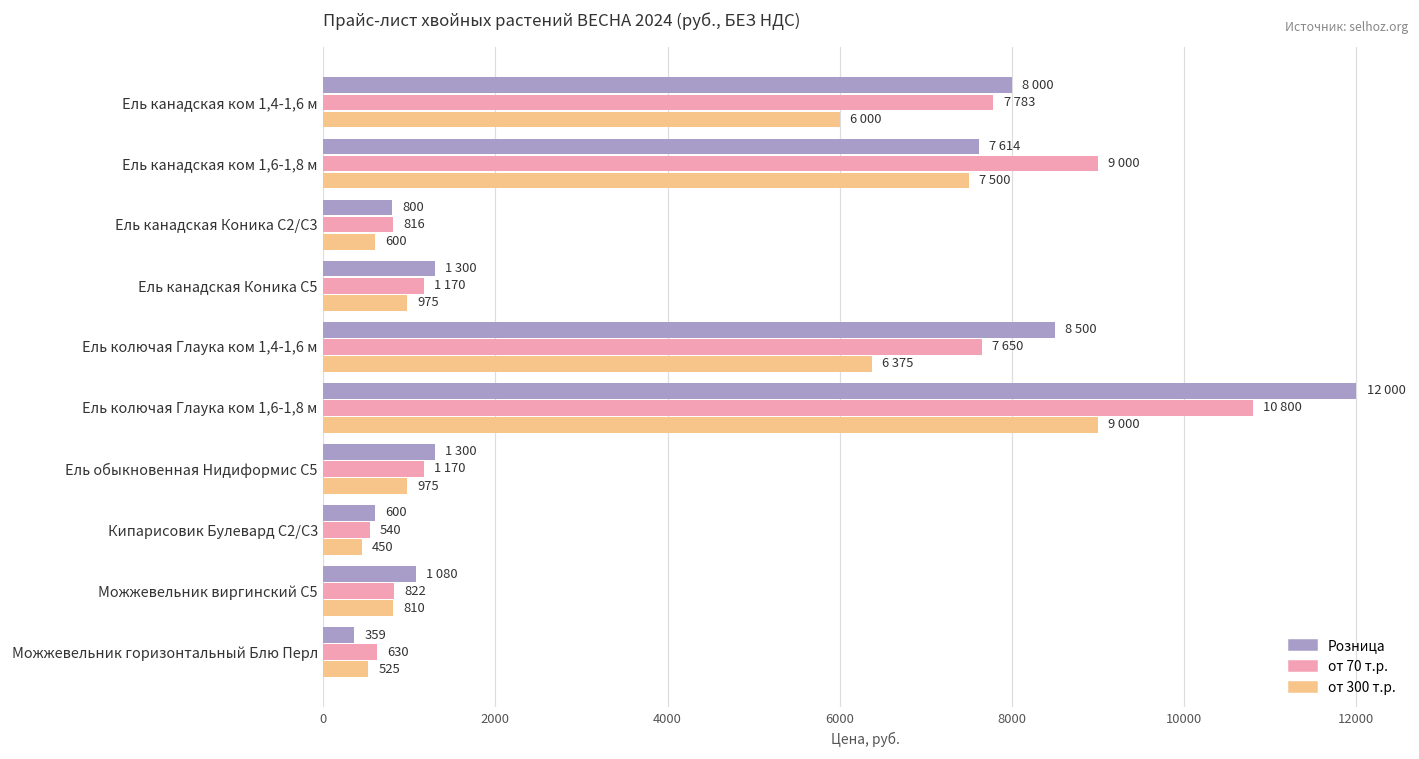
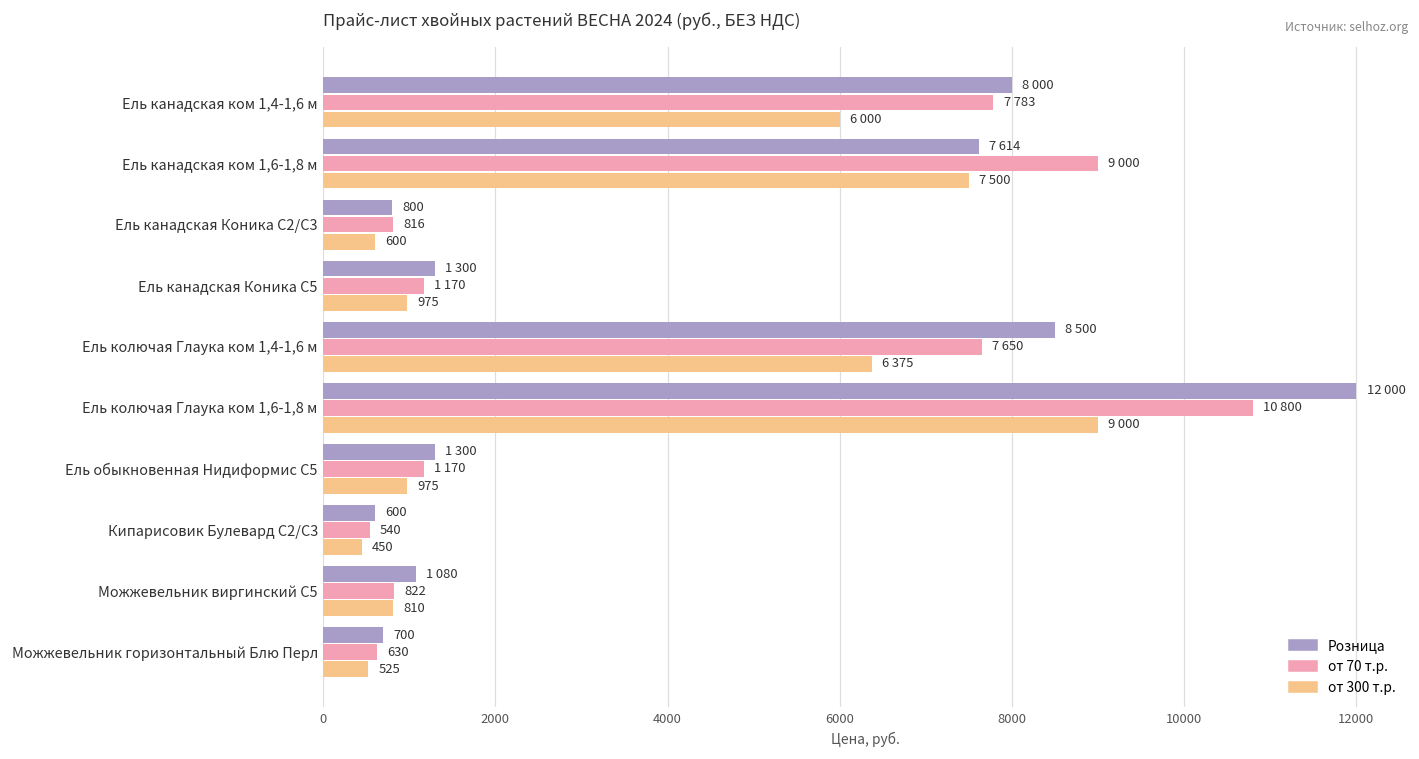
  {
    "Розница": {
      "Ель канадская Коника С2/С3": 800,
      "Кипарисовик Булевард С2/С3": 600,
-     "Можжевельник горизонтальный Блю Перл": 359
+     "Можжевельник горизонтальный Блю Перл": 700
    }
  }
